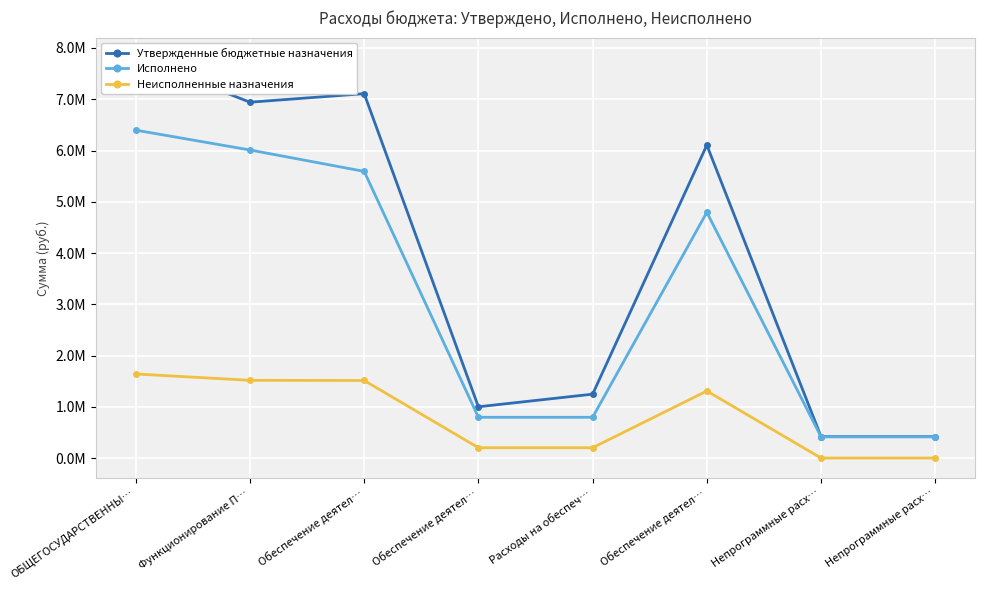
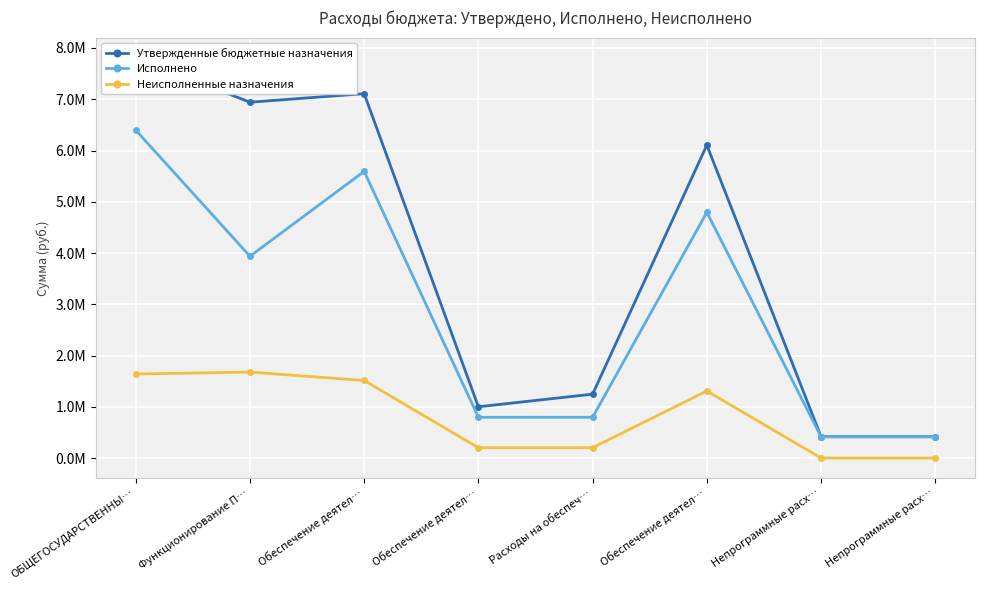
  {
    "Утвержденные бюджетные назначения": {
      "Функционирование П…": 6900000,
      "Расходы на обеспеч…": 1200000
    },
    "Исполнено": {
      "ОБЩЕГОСУДАРСТВЕННЫ…": 6400000,
-     "Функционирование П…": 6000000,
+     "Функционирование П…": 3900000,
      "Расходы на обеспеч…": 800000
    },
    "Неисполненные назначения": {
      "ОБЩЕГОСУДАРСТВЕННЫ…": 1600000,
-     "Функционирование П…": 1500000,
+     "Функционирование П…": 1700000,
      "Расходы на обеспеч…": 200000
    }
  }
